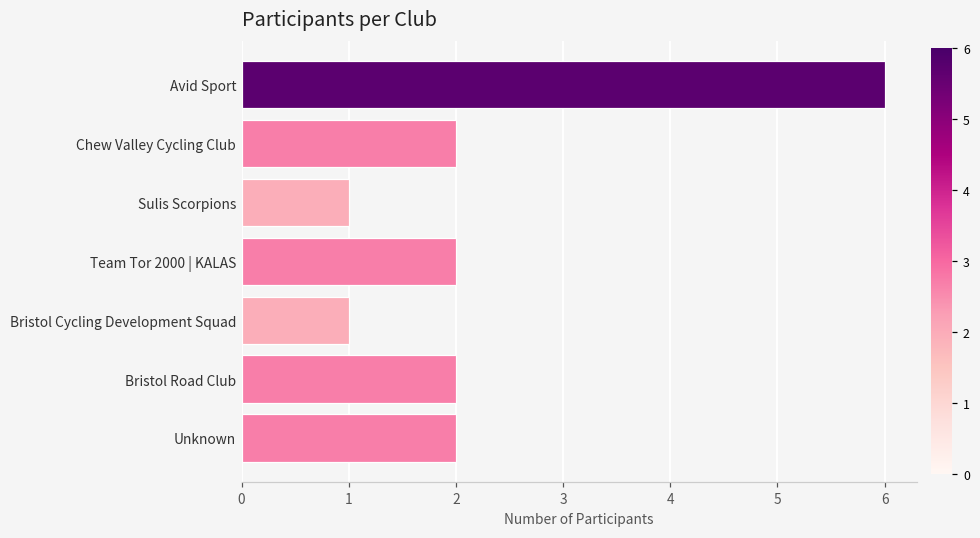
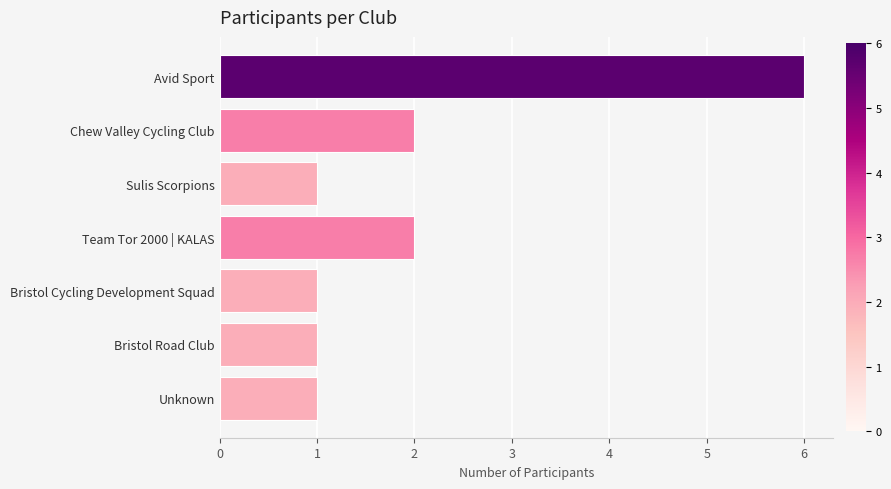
  {
    "Avid Sport": 6,
    "Chew Valley Cycling Club": 2,
    "Sulis Scorpions": 1,
    "Team Tor 2000 | KALAS": 2,
    "Bristol Cycling Development Squad": 1,
-   "Bristol Road Club": 2,
-   "Unknown": 2
+   "Bristol Road Club": 1,
+   "Unknown": 1
  }
